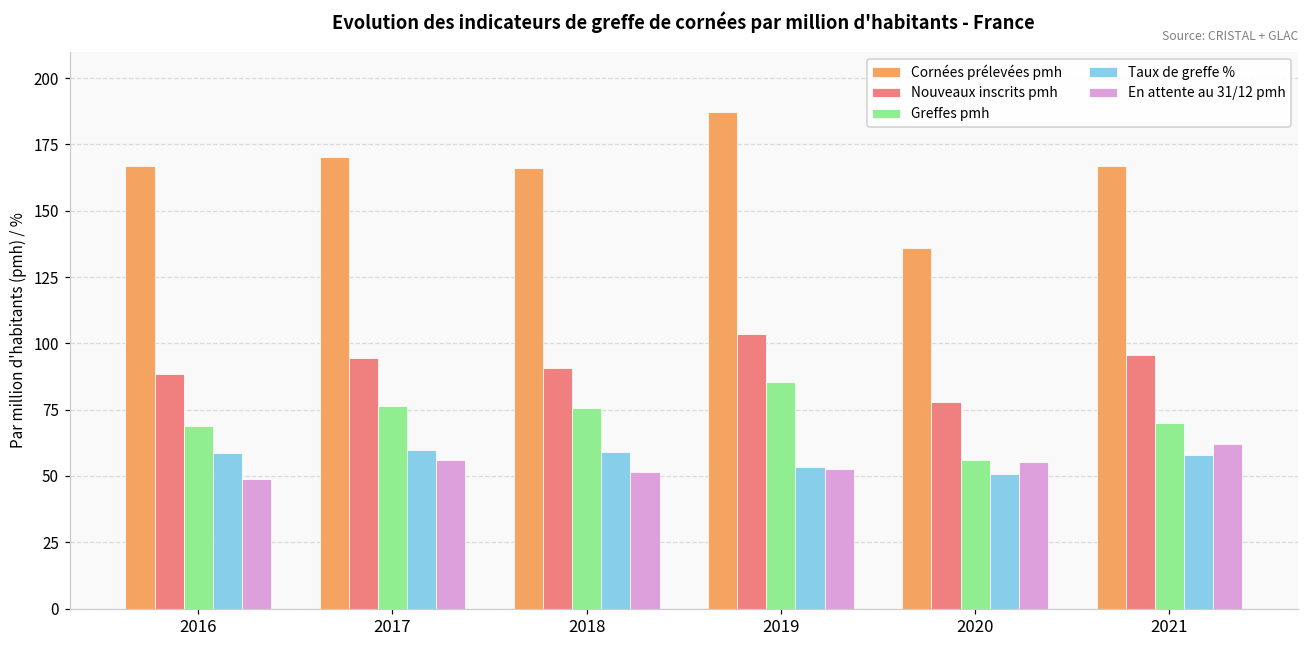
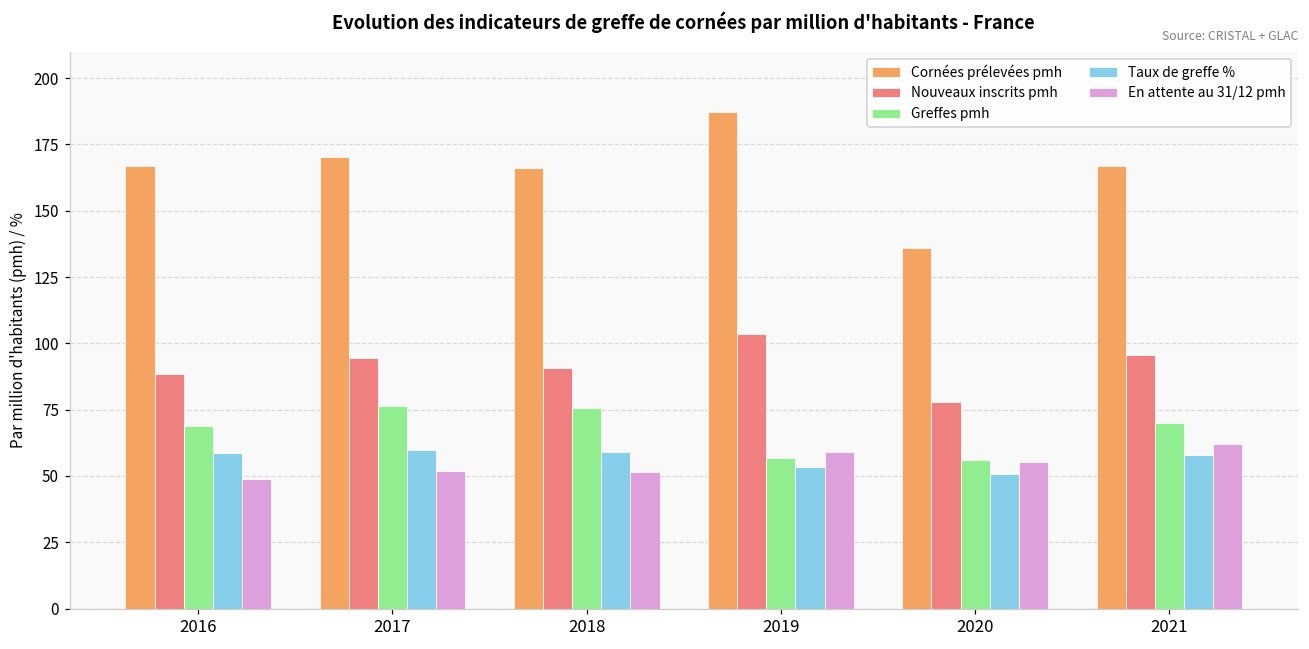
  {
    "Greffes pmh": {
      "2016": 69,
      "2017": 76,
      "2018": 76,
-     "2019": 85,
+     "2019": 57,
      "2020": 56,
      "2021": 70
    },
    "Taux de greffe %": {
      "2016": 59,
      "2017": 60,
      "2018": 59,
      "2019": 54,
      "2020": 51,
      "2021": 58
    },
    "En attente au 31/12 pmh": {
      "2016": 49,
-     "2017": 56,
+     "2017": 52,
      "2018": 52,
-     "2019": 53,
+     "2019": 59,
      "2020": 55,
      "2021": 62
    }
  }
